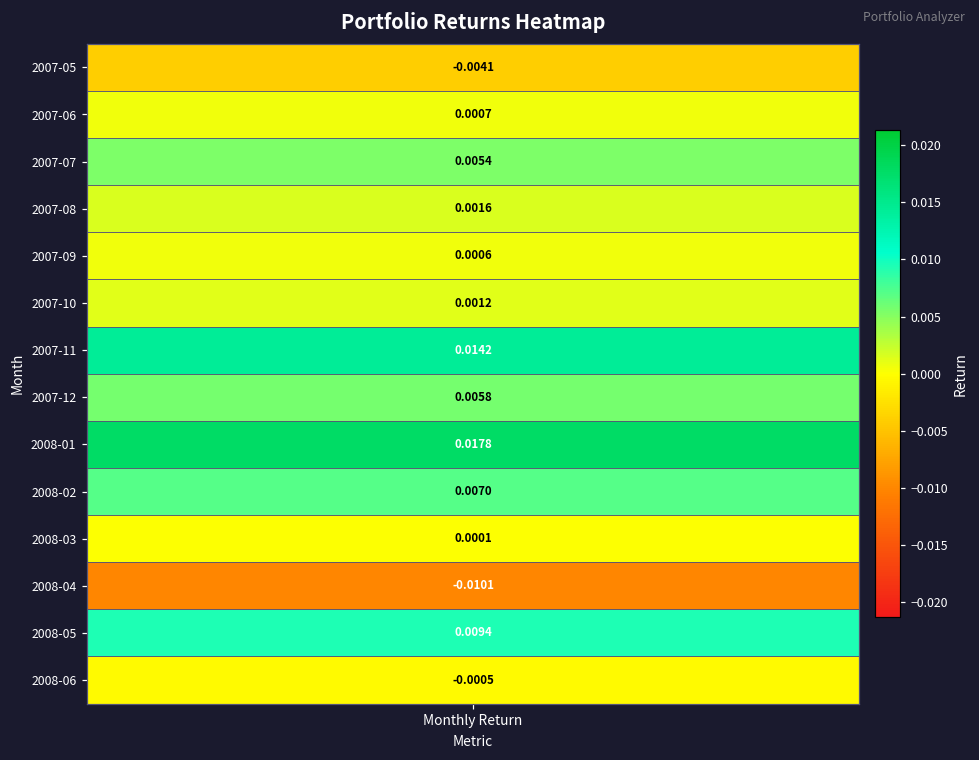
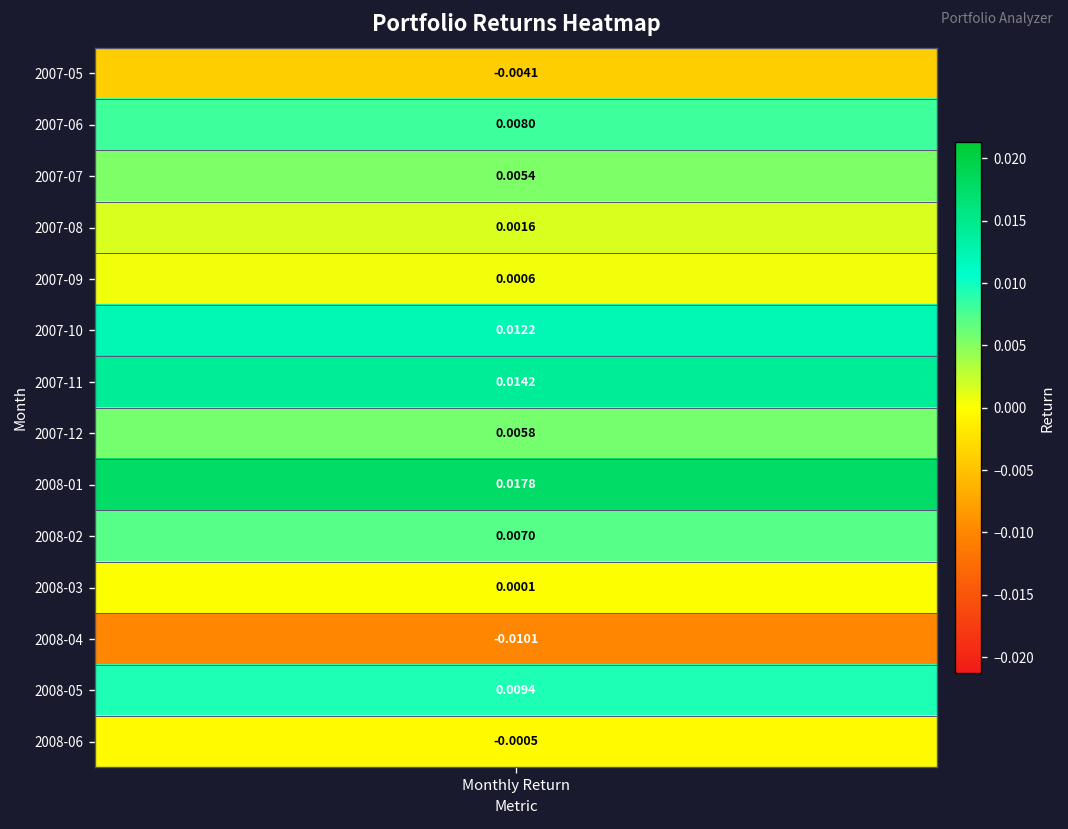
  {
    "2007-05": {
      "Monthly Return": -0.0041
    },
    "2007-06": {
-     "Monthly Return": 0.0007
+     "Monthly Return": 0.0080
    },
    "2007-07": {
      "Monthly Return": 0.0054
    },
    "2007-08": {
      "Monthly Return": 0.0016
    },
    "2007-09": {
      "Monthly Return": 0.0006
    },
    "2007-10": {
-     "Monthly Return": 0.0012
+     "Monthly Return": 0.0122
    },
    "2007-11": {
      "Monthly Return": 0.0142
    },
    "2007-12": {
      "Monthly Return": 0.0058
    },
    "2008-01": {
      "Monthly Return": 0.0178
    },
    "2008-02": {
      "Monthly Return": 0.0070
    },
    "2008-03": {
      "Monthly Return": 0.0001
    },
    "2008-04": {
      "Monthly Return": -0.0101
    },
    "2008-05": {
      "Monthly Return": 0.0094
    },
    "2008-06": {
      "Monthly Return": -0.0005
    }
  }
